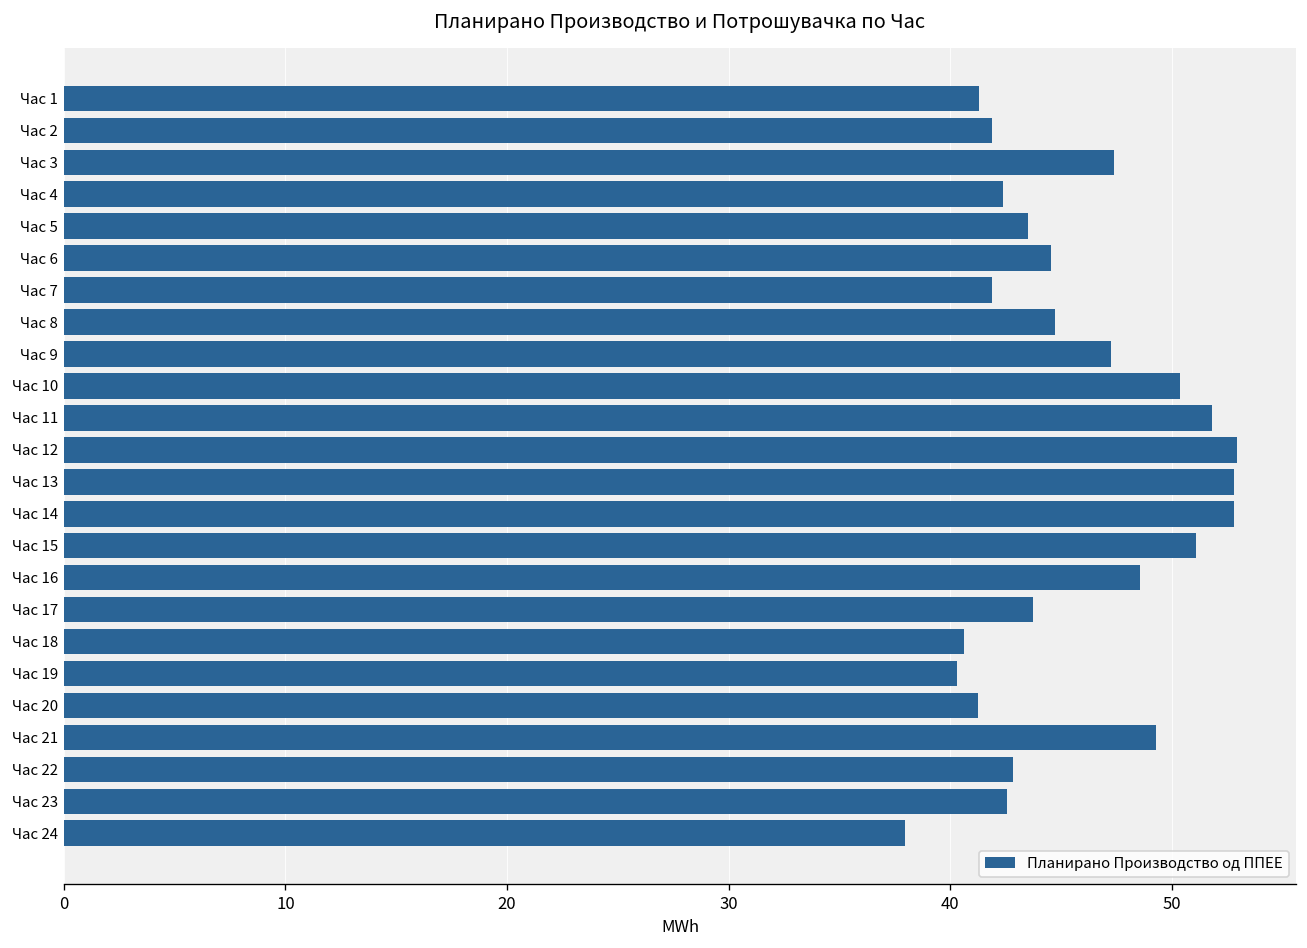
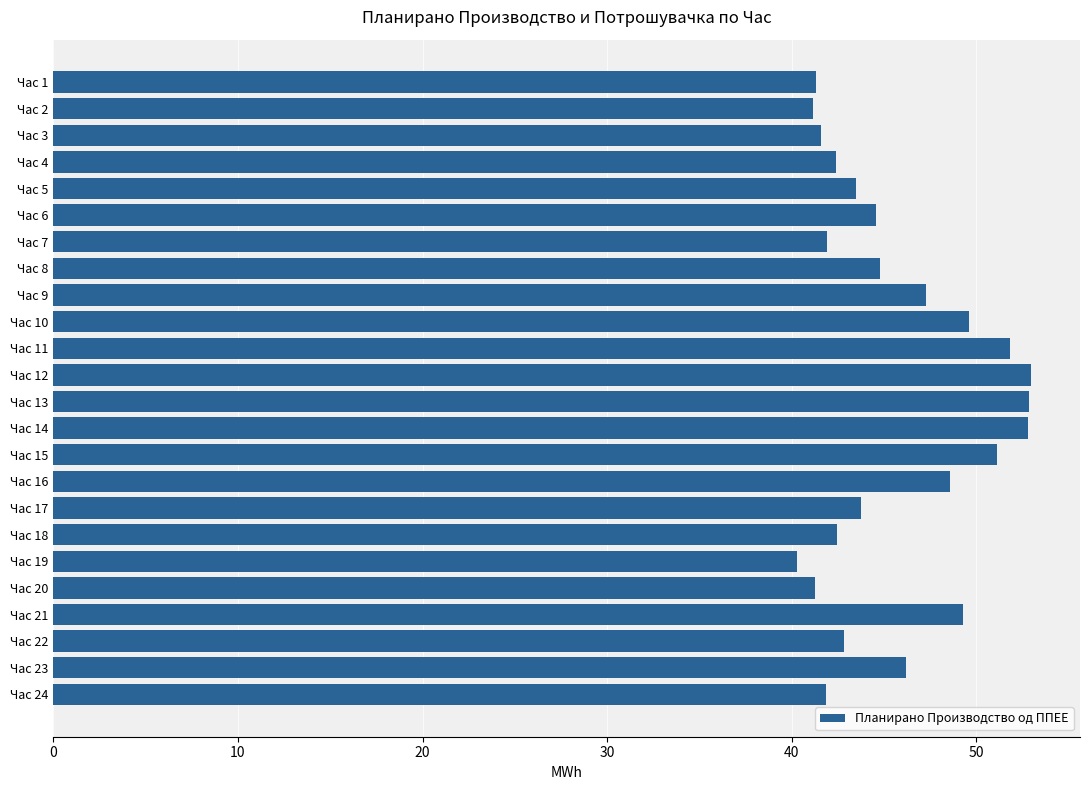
  {
    "Час 1": 41.3,
-   "Час 2": 41.9,
-   "Час 3": 47.4,
+   "Час 2": 41.1,
+   "Час 3": 41.6,
    "Час 4": 42.4,
    "Час 5": 43.5,
    "Час 6": 44.6,
    "Час 7": 41.9,
    "Час 8": 44.8,
    "Час 9": 47.3,
-   "Час 10": 50.4,
+   "Час 10": 49.6,
    "Час 11": 51.8,
    "Час 12": 53.0,
    "Час 13": 52.8,
    "Час 14": 52.8,
    "Час 15": 51.1,
    "Час 16": 48.6,
    "Час 17": 43.7,
-   "Час 18": 40.6,
+   "Час 18": 42.4,
    "Час 19": 40.3,
    "Час 20": 41.3,
    "Час 21": 49.3,
    "Час 22": 42.8,
-   "Час 23": 42.6,
-   "Час 24": 38.0
+   "Час 23": 46.2,
+   "Час 24": 41.8
  }
